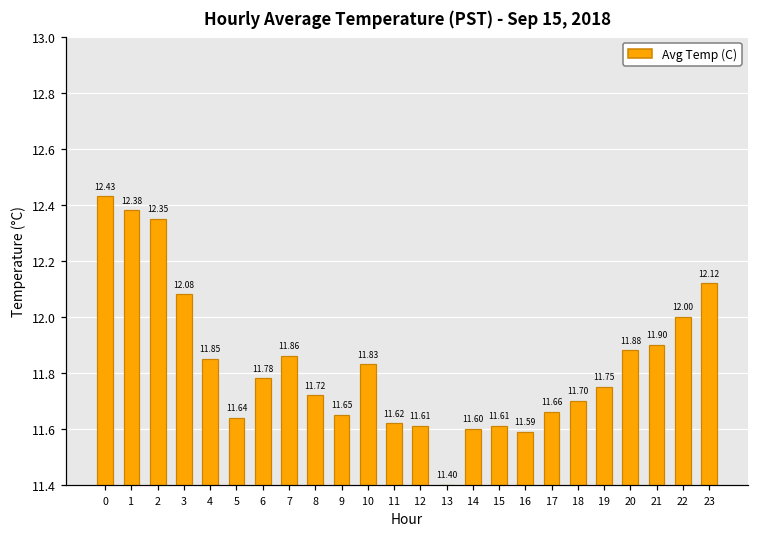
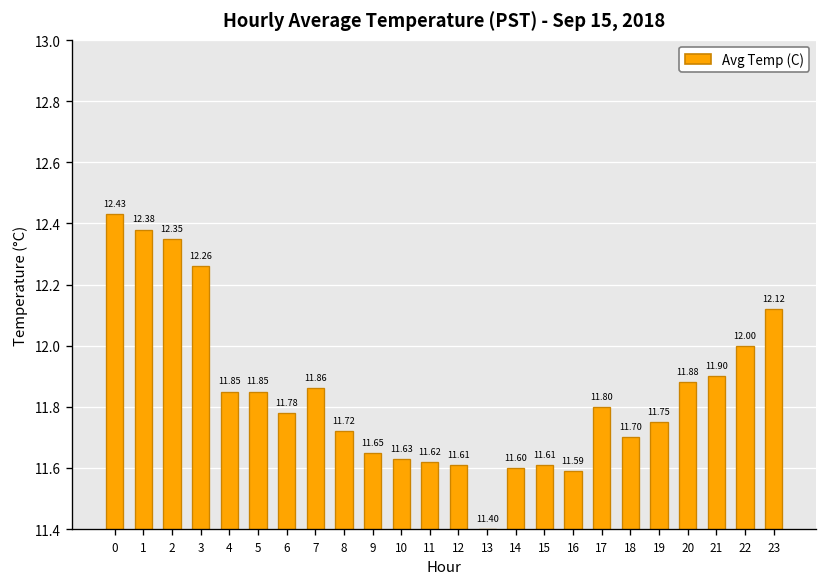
  {
    "0": 12.43,
    "1": 12.38,
    "2": 12.35,
-   "3": 12.08,
+   "3": 12.26,
    "4": 11.85,
-   "5": 11.64,
+   "5": 11.85,
    "6": 11.78,
    "7": 11.86,
    "8": 11.72,
    "9": 11.65,
-   "10": 11.83,
+   "10": 11.63,
    "11": 11.62,
    "12": 11.61,
    "13": 11.40,
    "14": 11.60,
    "15": 11.61,
    "16": 11.59,
-   "17": 11.66,
+   "17": 11.80,
    "18": 11.70,
    "19": 11.75,
    "20": 11.88,
    "21": 11.90,
    "22": 12.00,
    "23": 12.12
  }
